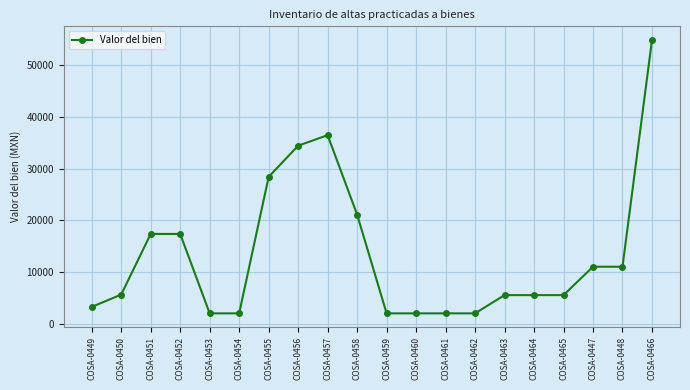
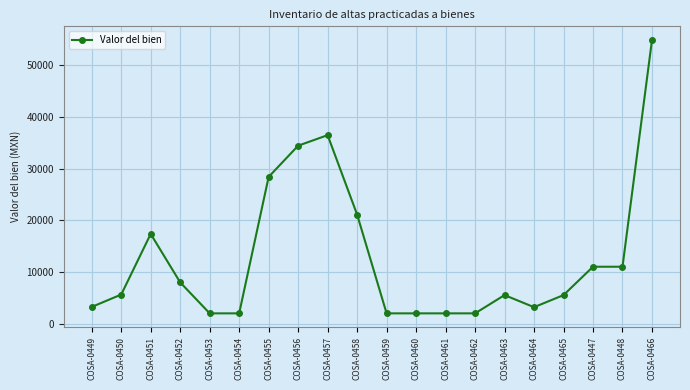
  {
    "COSA-0449": 3000,
    "COSA-0450": 6000,
    "COSA-0451": 17000,
-   "COSA-0452": 17000,
+   "COSA-0452": 8000,
    "COSA-0453": 2000,
    "COSA-0454": 2000,
    "COSA-0455": 28000,
    "COSA-0456": 34000,
    "COSA-0457": 36000,
    "COSA-0458": 21000,
    "COSA-0459": 2000,
    "COSA-0460": 2000,
    "COSA-0461": 2000,
    "COSA-0462": 2000,
    "COSA-0463": 6000,
-   "COSA-0464": 6000,
+   "COSA-0464": 3000,
    "COSA-0465": 6000,
    "COSA-0447": 11000,
    "COSA-0448": 11000,
    "COSA-0466": 55000
  }
